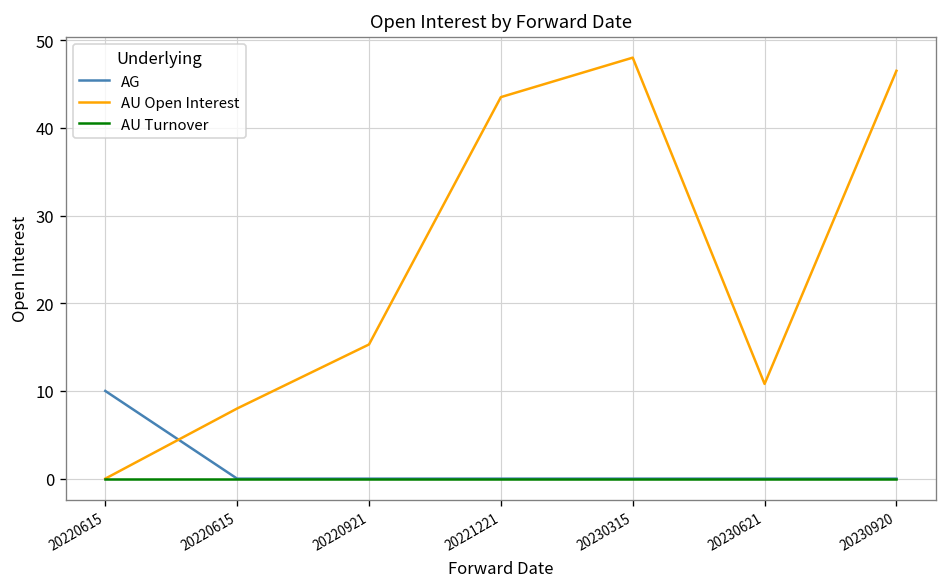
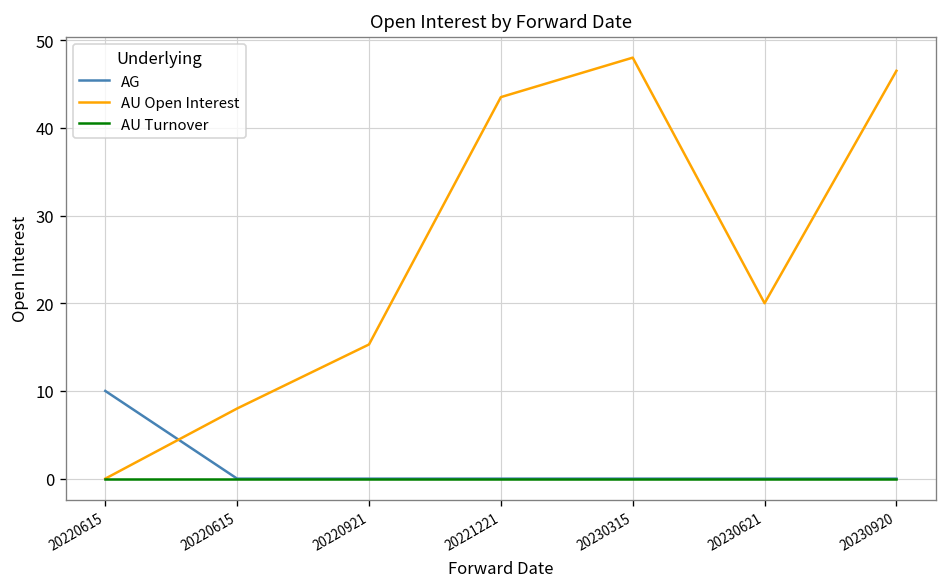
  {
    "AU Open Interest": {
      "20220921": 15,
      "20221221": 44,
      "20230315": 48,
-     "20230621": 11,
+     "20230621": 20,
      "20230920": 47
    }
  }
